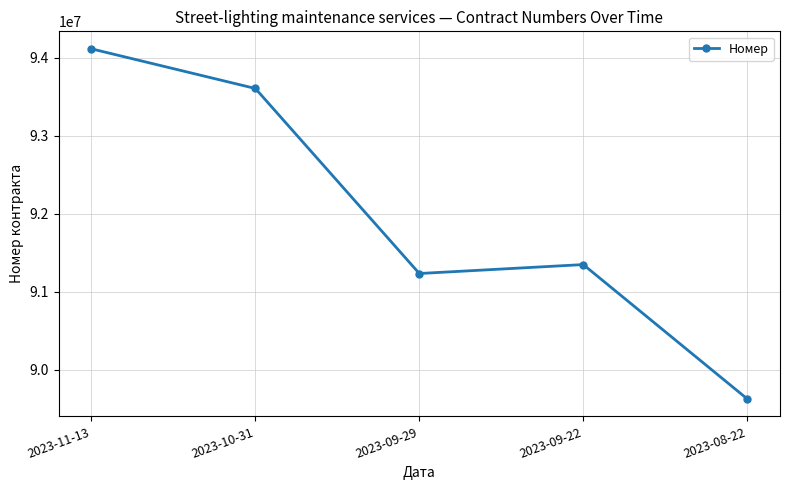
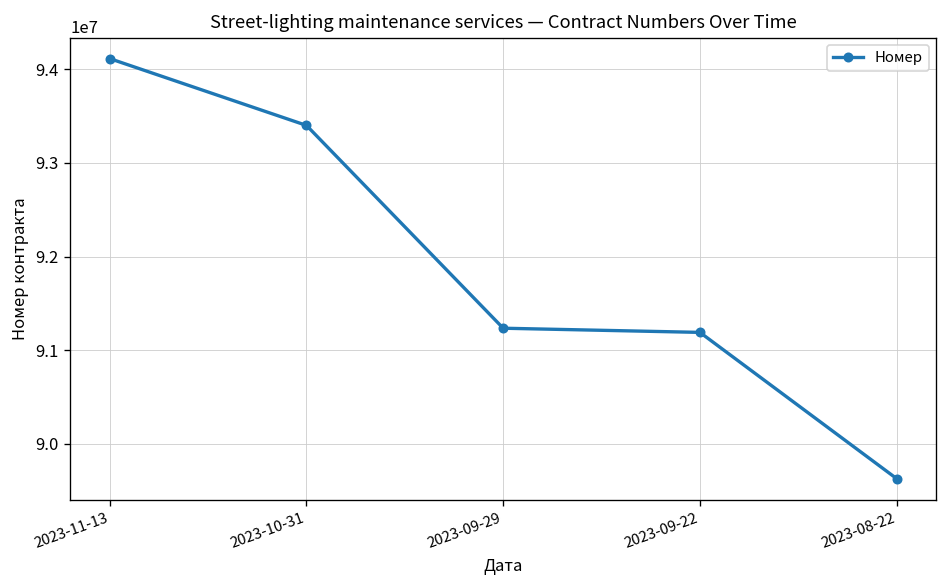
  {
    "2023-11-13": 94100000,
-   "2023-10-31": 93600000,
+   "2023-10-31": 93400000,
    "2023-09-29": 91200000,
-   "2023-09-22": 91300000,
+   "2023-09-22": 91200000,
    "2023-08-22": 89600000
  }
